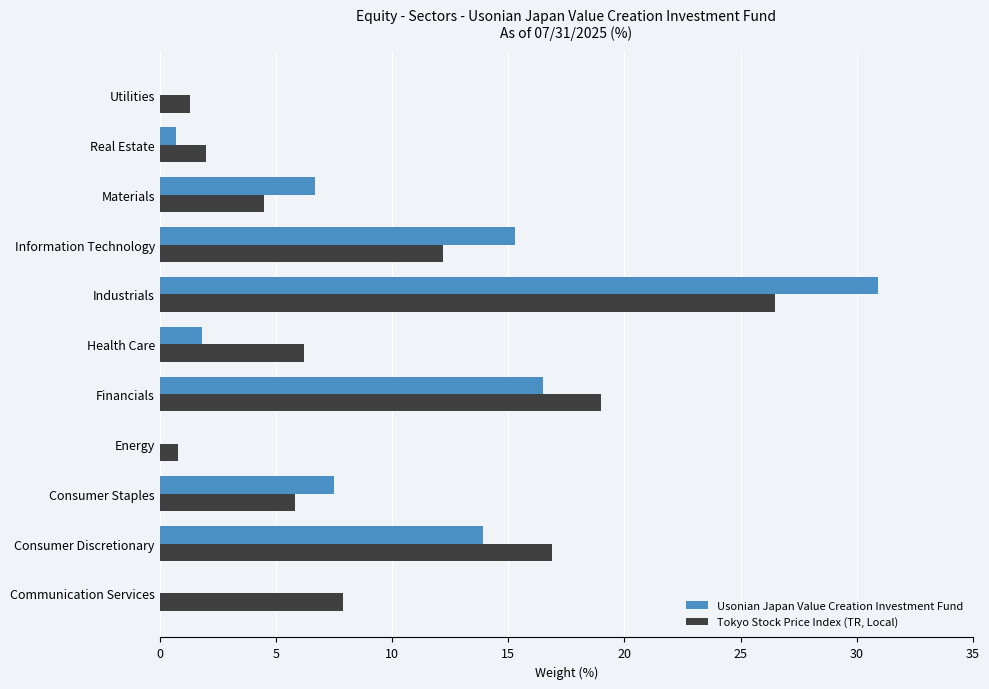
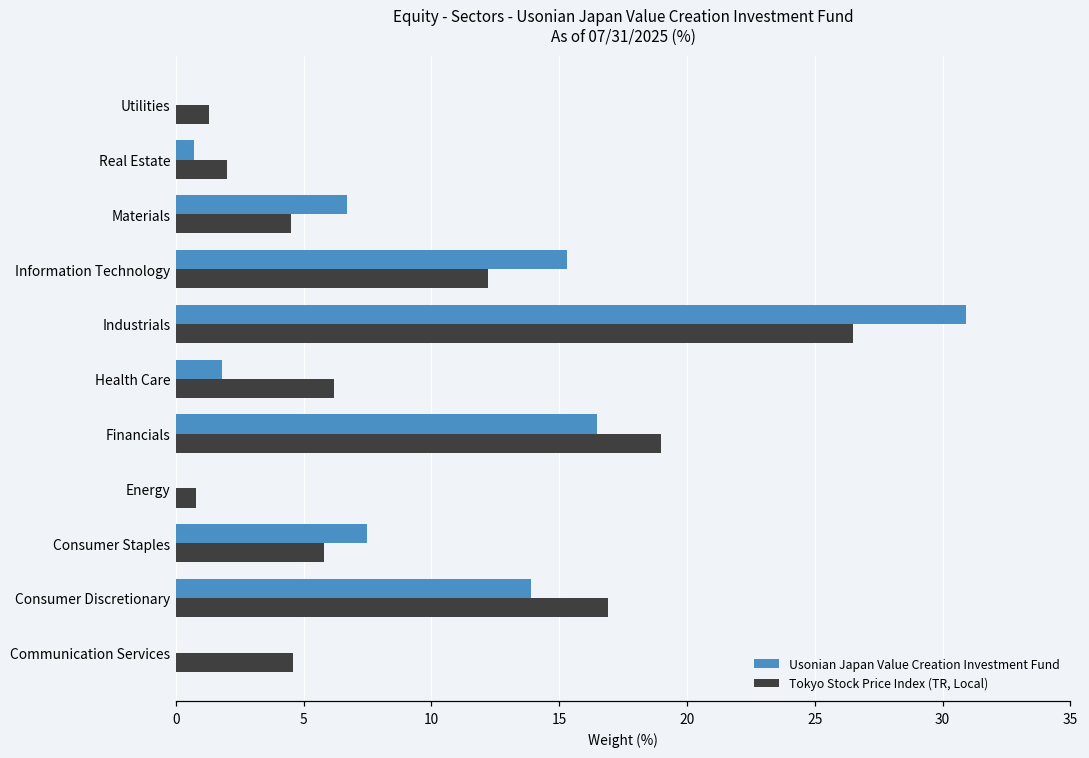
  {
    "Usonian Japan Value Creation Investment Fund": {
      "Utilities": 0.0,
      "Real Estate": 0.7,
      "Materials": 6.7,
      "Information Technology": 15.3,
      "Industrials": 30.9,
      "Health Care": 1.8,
      "Financials": 16.5,
      "Energy": 0.0,
      "Consumer Staples": 7.5,
      "Consumer Discretionary": 13.9,
      "Communication Services": 0.0
    },
    "Tokyo Stock Price Index (TR, Local)": {
      "Utilities": 1.3,
      "Real Estate": 2.0,
      "Materials": 4.5,
      "Information Technology": 12.2,
      "Industrials": 26.5,
      "Health Care": 6.2,
      "Financials": 19.0,
      "Energy": 0.8,
      "Consumer Staples": 5.8,
      "Consumer Discretionary": 16.9,
-     "Communication Services": 7.9
+     "Communication Services": 4.6
    }
  }
